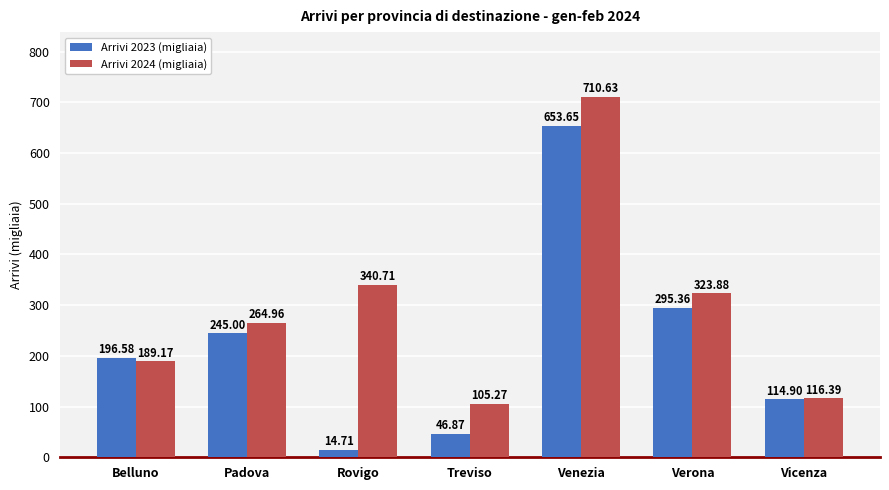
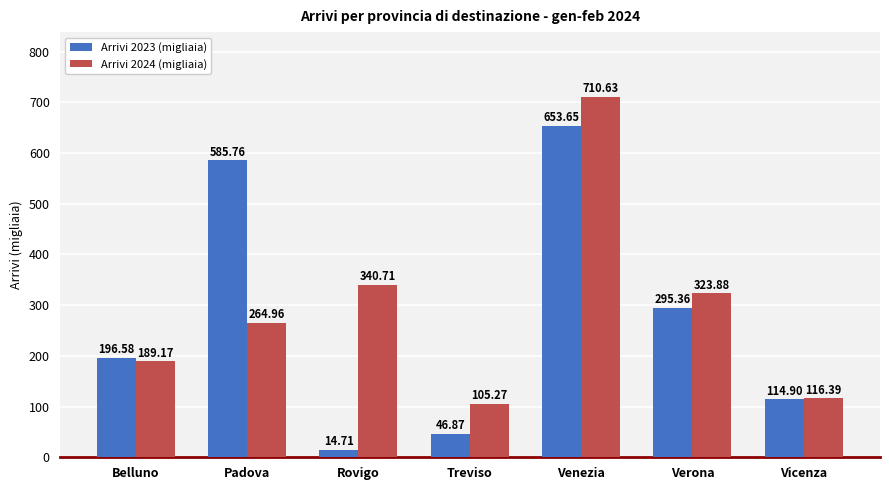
  {
    "Arrivi 2023 (migliaia)": {
      "Belluno": 196.58,
-     "Padova": 245.00,
+     "Padova": 585.76,
      "Rovigo": 14.71,
      "Treviso": 46.87,
      "Venezia": 653.65,
      "Verona": 295.36,
      "Vicenza": 114.90
    },
    "Arrivi 2024 (migliaia)": {
      "Belluno": 189.17,
      "Padova": 264.96,
      "Rovigo": 340.71,
      "Treviso": 105.27,
      "Venezia": 710.63,
      "Verona": 323.88,
      "Vicenza": 116.39
    }
  }
